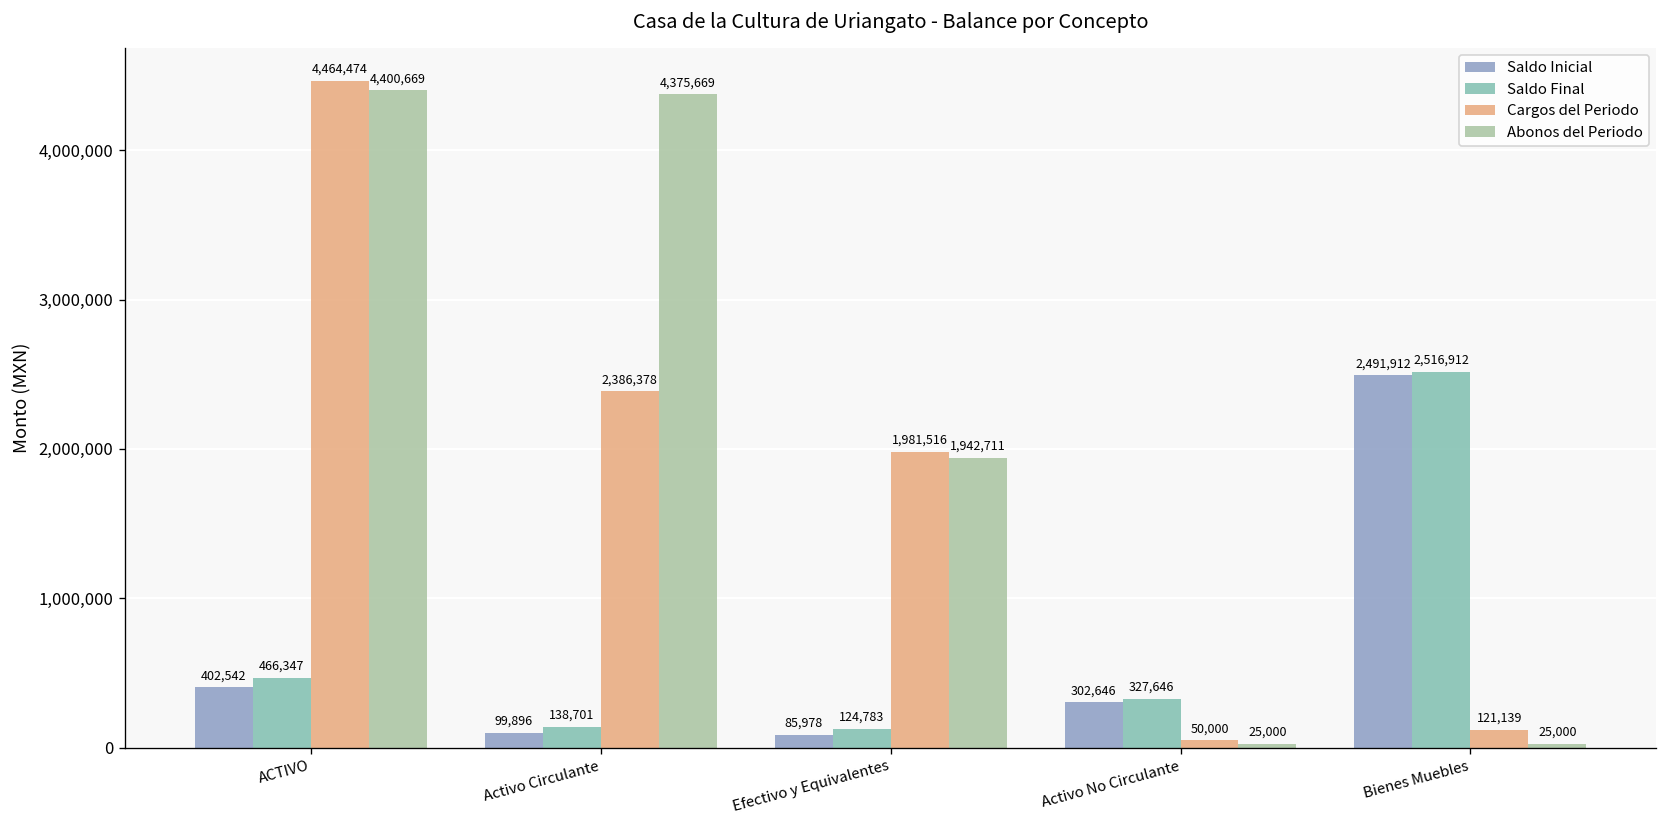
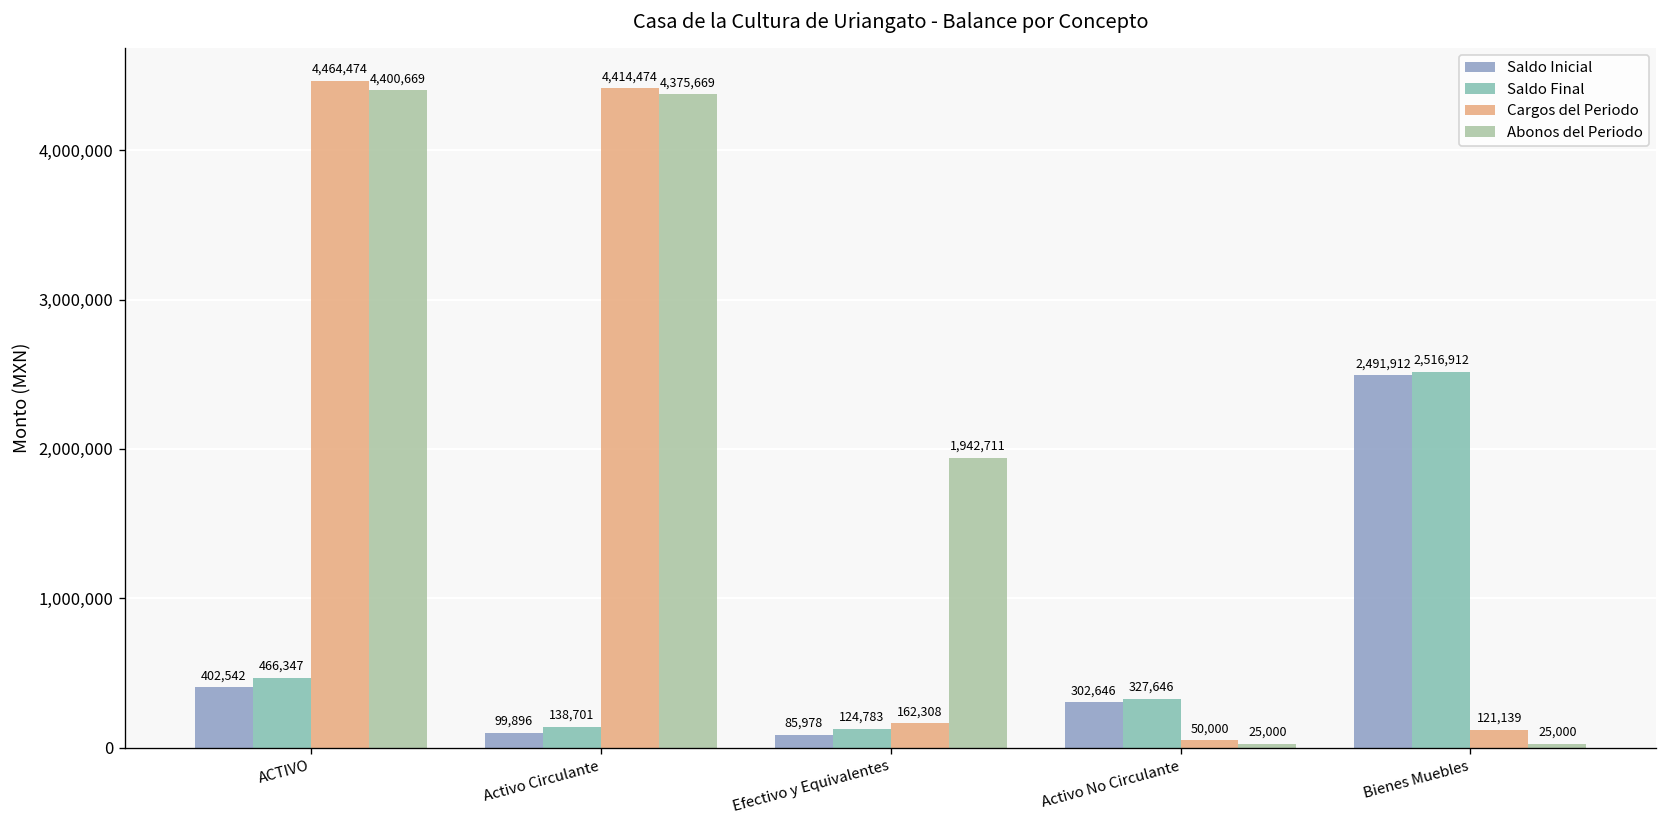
  {
    "Cargos del Periodo": {
      "ACTIVO": "4,464,474",
-     "Activo Circulante": "2,386,378",
-     "Efectivo y Equivalentes": "1,981,516",
+     "Activo Circulante": "4,414,474",
+     "Efectivo y Equivalentes": "162,308",
      "Activo No Circulante": "50,000",
      "Bienes Muebles": "121,139"
    }
  }
